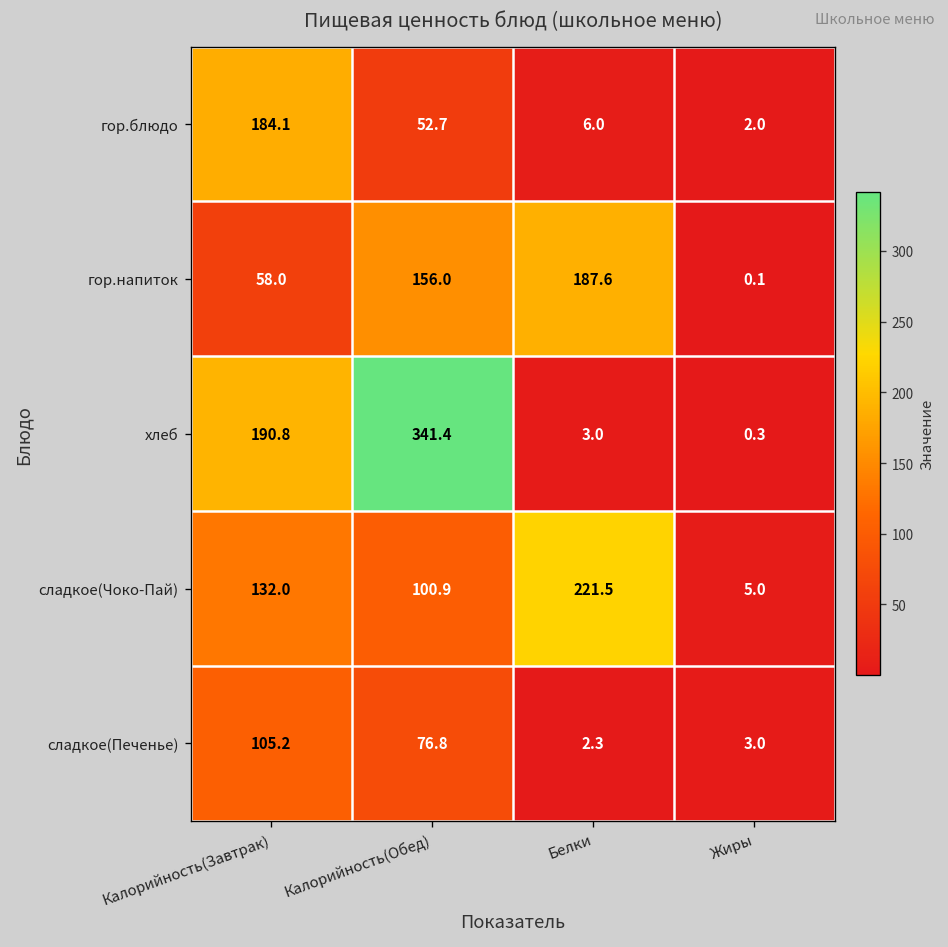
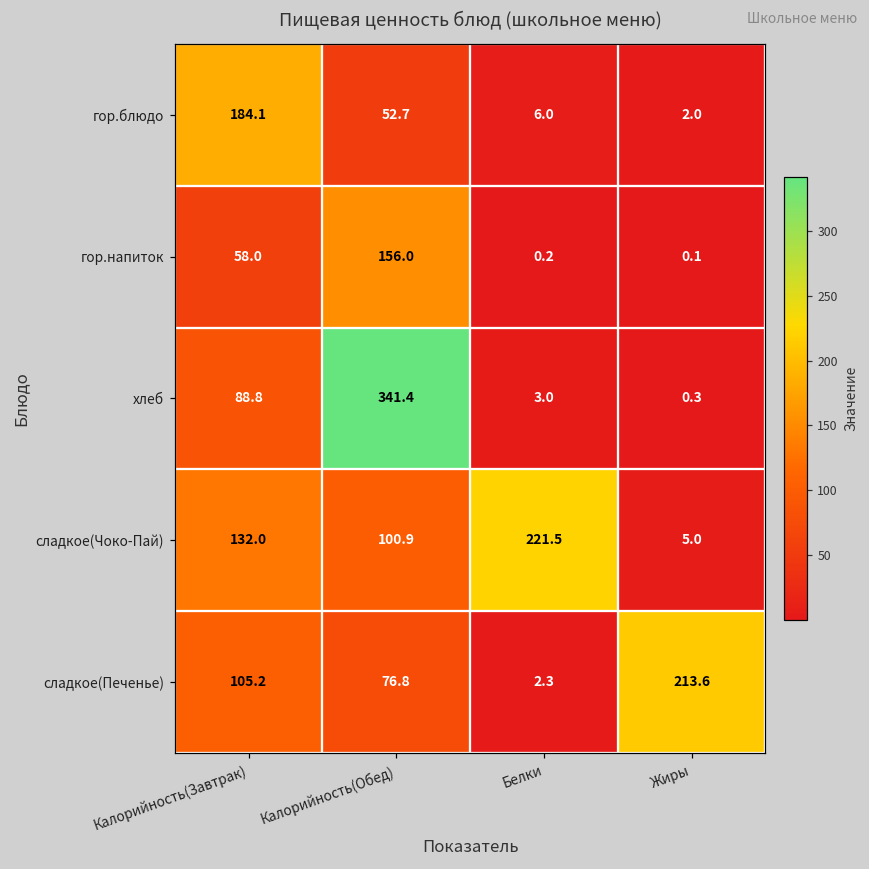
  {
    "гор.блюдо": {
      "Калорийность(Завтрак)": 184.1,
      "Калорийность(Обед)": 52.7,
      "Белки": 6.0,
      "Жиры": 2.0
    },
    "гор.напиток": {
      "Калорийность(Завтрак)": 58.0,
      "Калорийность(Обед)": 156.0,
-     "Белки": 187.6,
+     "Белки": 0.2,
      "Жиры": 0.1
    },
    "хлеб": {
-     "Калорийность(Завтрак)": 190.8,
+     "Калорийность(Завтрак)": 88.8,
      "Калорийность(Обед)": 341.4,
      "Белки": 3.0,
      "Жиры": 0.3
    },
    "сладкое(Чоко-Пай)": {
      "Калорийность(Завтрак)": 132.0,
      "Калорийность(Обед)": 100.9,
      "Белки": 221.5,
      "Жиры": 5.0
    },
    "сладкое(Печенье)": {
      "Калорийность(Завтрак)": 105.2,
      "Калорийность(Обед)": 76.8,
      "Белки": 2.3,
-     "Жиры": 3.0
+     "Жиры": 213.6
    }
  }
